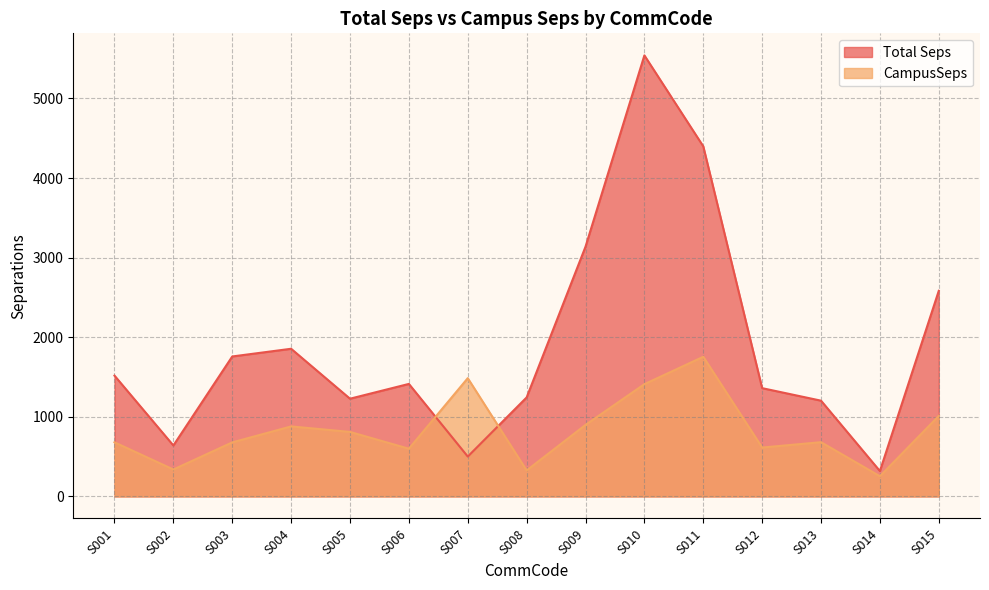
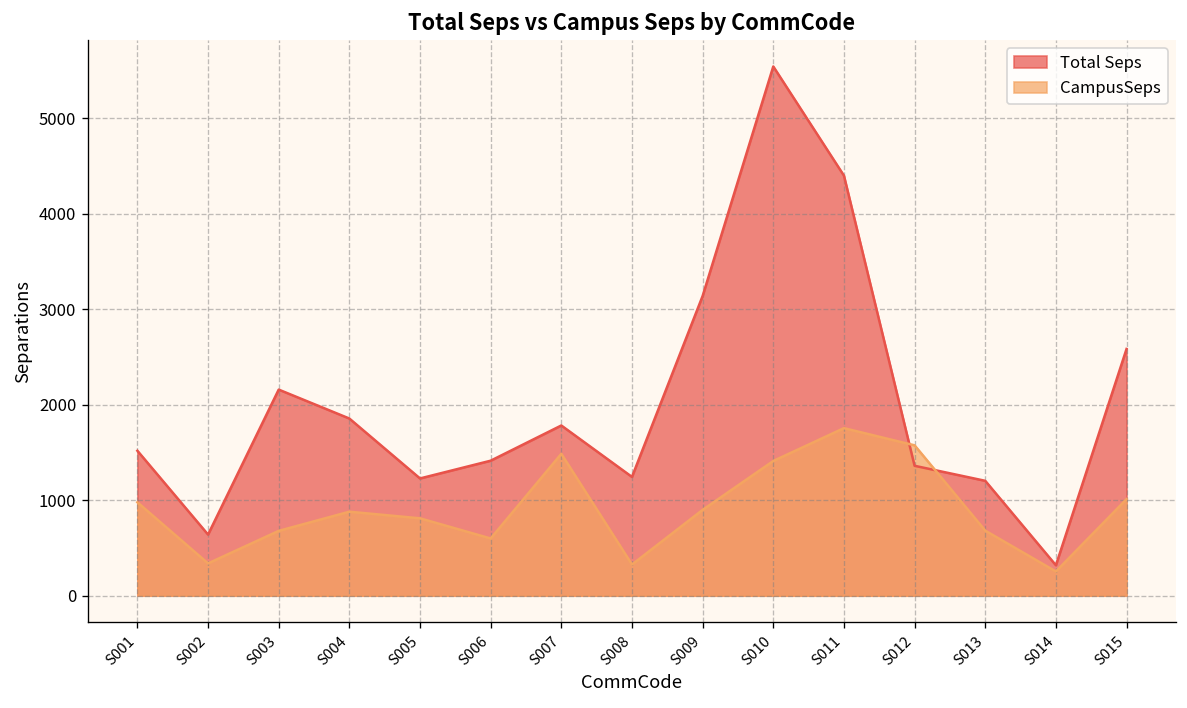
  {
    "Total Seps": {
      "S001": 1500,
      "S002": 600,
-     "S003": 1800,
+     "S003": 2200,
      "S004": 1900,
      "S005": 1200,
      "S006": 1400,
-     "S007": 500,
+     "S007": 1800,
      "S008": 1200,
      "S009": 3100,
      "S010": 5500,
      "S011": 4400,
      "S012": 1400,
      "S013": 1200,
      "S014": 300,
      "S015": 2600
    },
    "CampusSeps": {
-     "S001": 700,
+     "S001": 1000,
      "S002": 300,
      "S003": 700,
      "S004": 900,
      "S005": 800,
      "S006": 600,
      "S007": 1500,
      "S008": 300,
      "S009": 900,
      "S010": 1400,
      "S011": 1800,
-     "S012": 600,
+     "S012": 1600,
      "S013": 700,
      "S014": 300,
      "S015": 1000
    }
  }
